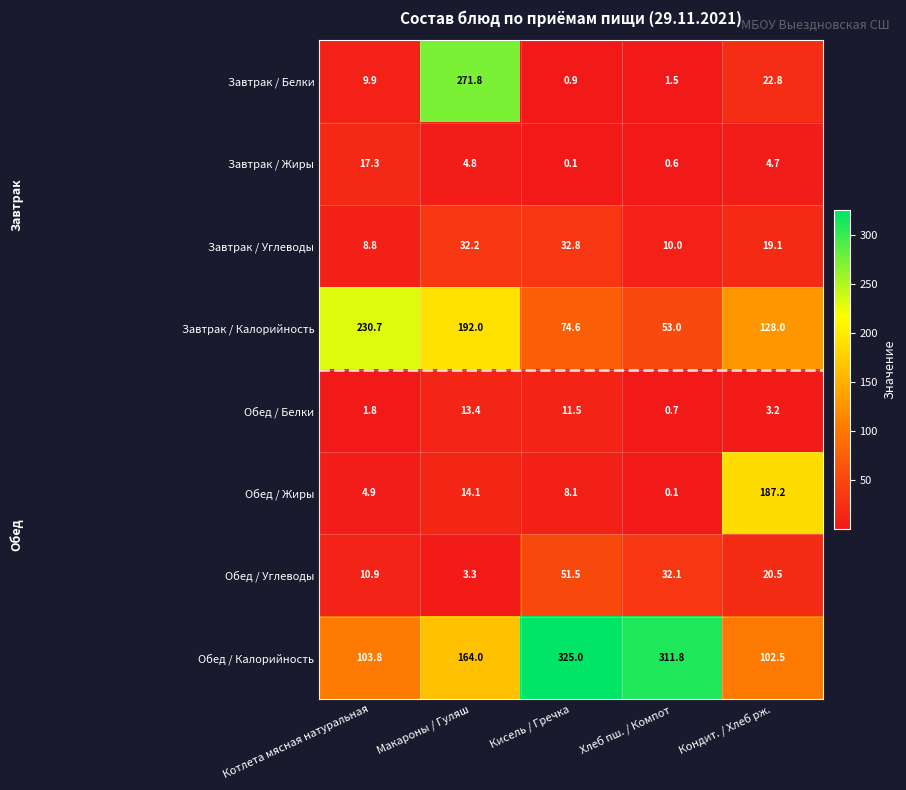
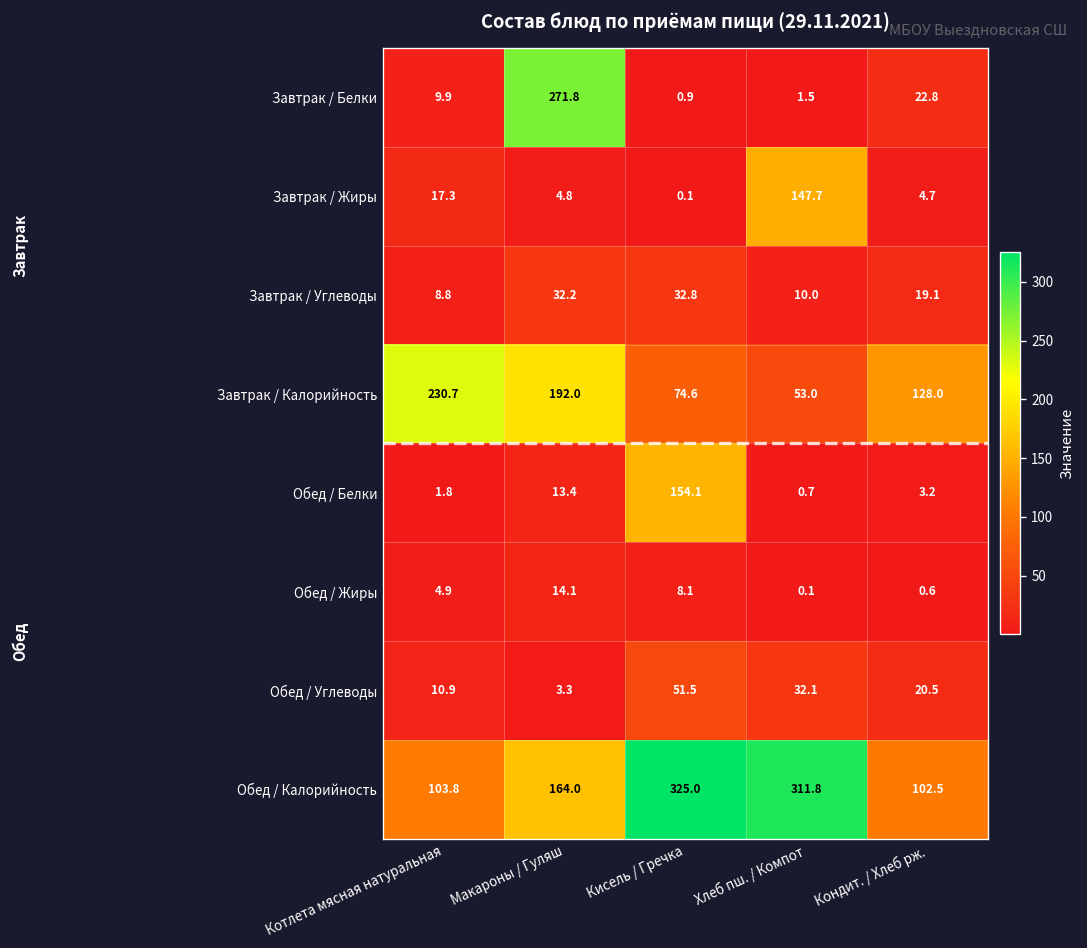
  {
    "Завтрак / Белки": {
      "Котлета мясная натуральная": 9.9,
      "Макароны / Гуляш": 271.8,
      "Кисель / Гречка": 0.9,
      "Хлеб пш. / Компот": 1.5,
      "Кондит. / Хлеб рж.": 22.8
    },
    "Завтрак / Жиры": {
      "Котлета мясная натуральная": 17.3,
      "Макароны / Гуляш": 4.8,
      "Кисель / Гречка": 0.1,
-     "Хлеб пш. / Компот": 0.6,
+     "Хлеб пш. / Компот": 147.7,
      "Кондит. / Хлеб рж.": 4.7
    },
    "Завтрак / Углеводы": {
      "Котлета мясная натуральная": 8.8,
      "Макароны / Гуляш": 32.2,
      "Кисель / Гречка": 32.8,
      "Хлеб пш. / Компот": 10.0,
      "Кондит. / Хлеб рж.": 19.1
    },
    "Завтрак / Калорийность": {
      "Котлета мясная натуральная": 230.7,
      "Макароны / Гуляш": 192.0,
      "Кисель / Гречка": 74.6,
      "Хлеб пш. / Компот": 53.0,
      "Кондит. / Хлеб рж.": 128.0
    },
    "Обед / Белки": {
      "Котлета мясная натуральная": 1.8,
      "Макароны / Гуляш": 13.4,
-     "Кисель / Гречка": 11.5,
+     "Кисель / Гречка": 154.1,
      "Хлеб пш. / Компот": 0.7,
      "Кондит. / Хлеб рж.": 3.2
    },
    "Обед / Жиры": {
      "Котлета мясная натуральная": 4.9,
      "Макароны / Гуляш": 14.1,
      "Кисель / Гречка": 8.1,
      "Хлеб пш. / Компот": 0.1,
-     "Кондит. / Хлеб рж.": 187.2
+     "Кондит. / Хлеб рж.": 0.6
    },
    "Обед / Углеводы": {
      "Котлета мясная натуральная": 10.9,
      "Макароны / Гуляш": 3.3,
      "Кисель / Гречка": 51.5,
      "Хлеб пш. / Компот": 32.1,
      "Кондит. / Хлеб рж.": 20.5
    },
    "Обед / Калорийность": {
      "Котлета мясная натуральная": 103.8,
      "Макароны / Гуляш": 164.0,
      "Кисель / Гречка": 325.0,
      "Хлеб пш. / Компот": 311.8,
      "Кондит. / Хлеб рж.": 102.5
    }
  }
